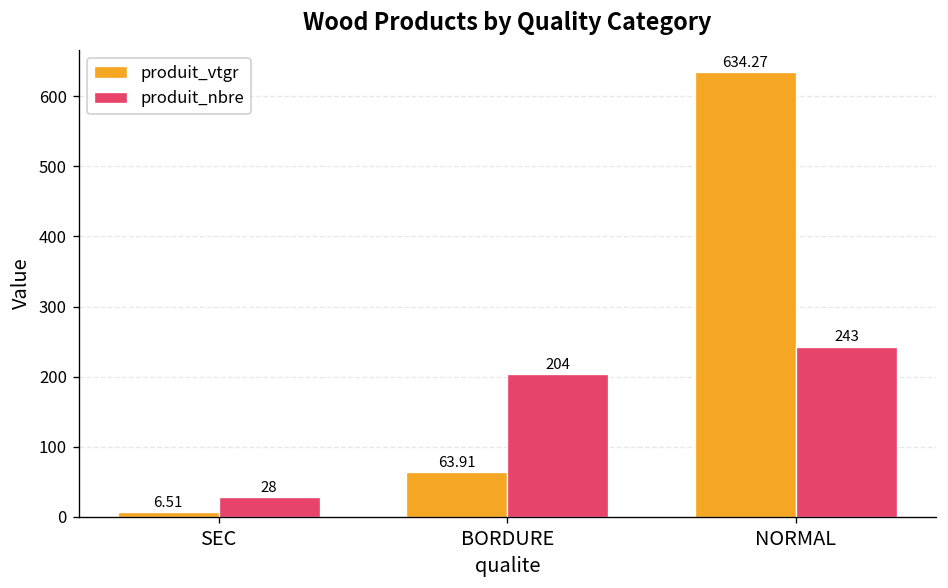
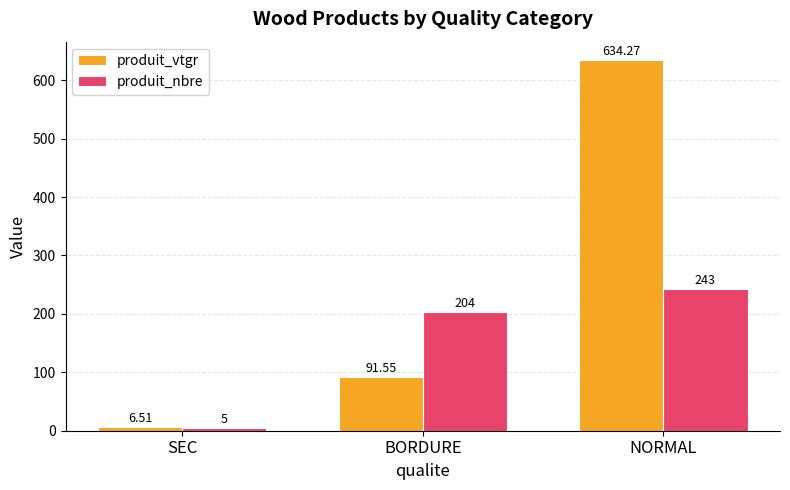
  {
    "produit_vtgr": {
      "SEC": 6.51,
-     "BORDURE": 63.91,
+     "BORDURE": 91.55,
      "NORMAL": 634.27
    },
    "produit_nbre": {
-     "SEC": 28,
+     "SEC": 5,
      "BORDURE": 204,
      "NORMAL": 243
    }
  }
